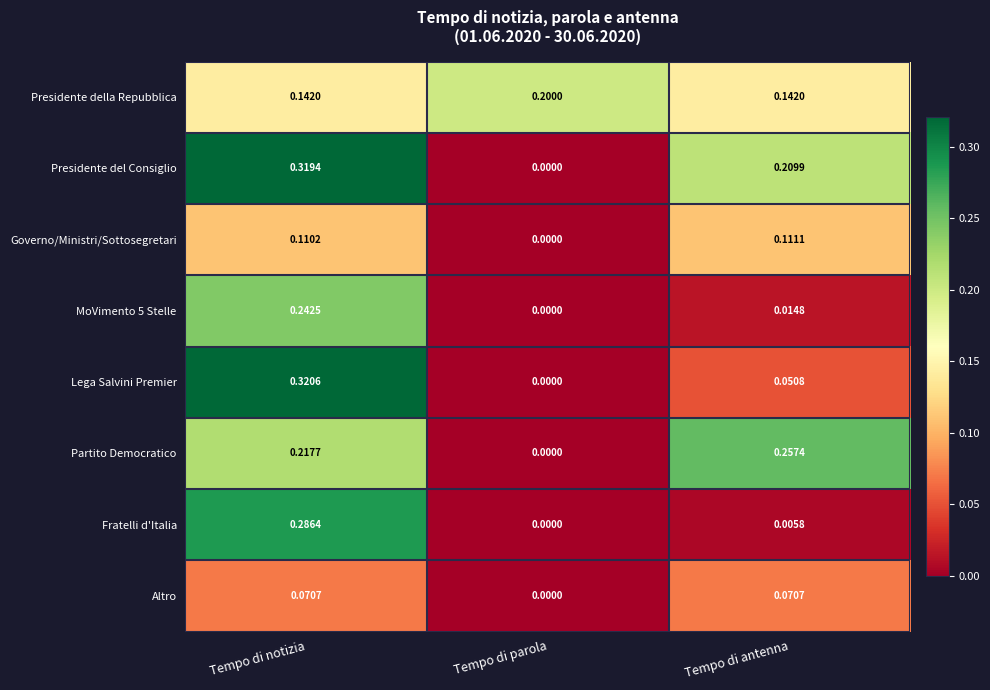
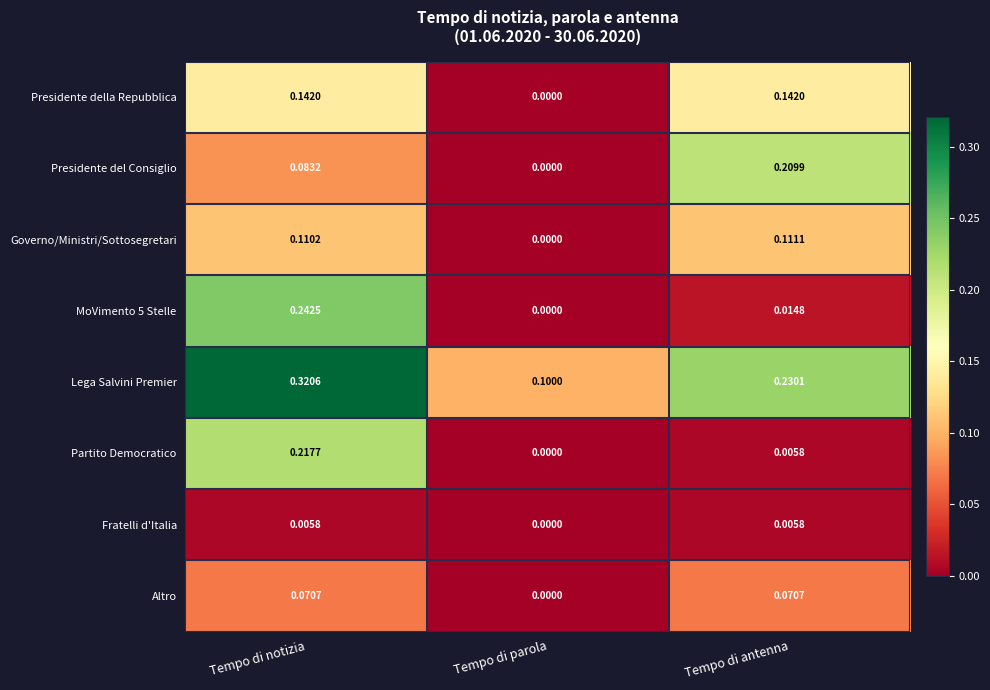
  {
    "Presidente della Repubblica": {
      "Tempo di notizia": 0.1420,
-     "Tempo di parola": 0.2000,
+     "Tempo di parola": 0.0000,
      "Tempo di antenna": 0.1420
    },
    "Presidente del Consiglio": {
-     "Tempo di notizia": 0.3194,
+     "Tempo di notizia": 0.0832,
      "Tempo di parola": 0.0000,
      "Tempo di antenna": 0.2099
    },
    "Governo/Ministri/Sottosegretari": {
      "Tempo di notizia": 0.1102,
      "Tempo di parola": 0.0000,
      "Tempo di antenna": 0.1111
    },
    "MoVimento 5 Stelle": {
      "Tempo di notizia": 0.2425,
      "Tempo di parola": 0.0000,
      "Tempo di antenna": 0.0148
    },
    "Lega Salvini Premier": {
      "Tempo di notizia": 0.3206,
-     "Tempo di parola": 0.0000,
-     "Tempo di antenna": 0.0508
+     "Tempo di parola": 0.1000,
+     "Tempo di antenna": 0.2301
    },
    "Partito Democratico": {
      "Tempo di notizia": 0.2177,
      "Tempo di parola": 0.0000,
-     "Tempo di antenna": 0.2574
+     "Tempo di antenna": 0.0058
    },
    "Fratelli d'Italia": {
-     "Tempo di notizia": 0.2864,
+     "Tempo di notizia": 0.0058,
      "Tempo di parola": 0.0000,
      "Tempo di antenna": 0.0058
    },
    "Altro": {
      "Tempo di notizia": 0.0707,
      "Tempo di parola": 0.0000,
      "Tempo di antenna": 0.0707
    }
  }
